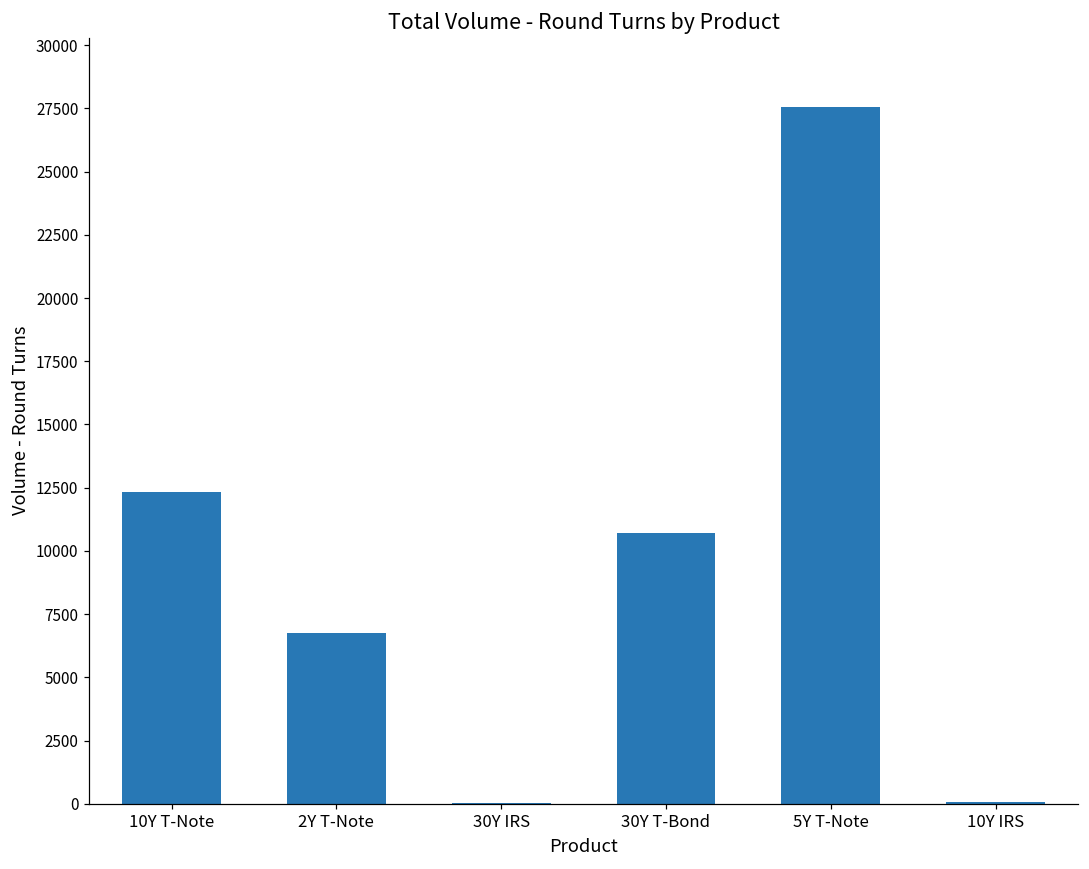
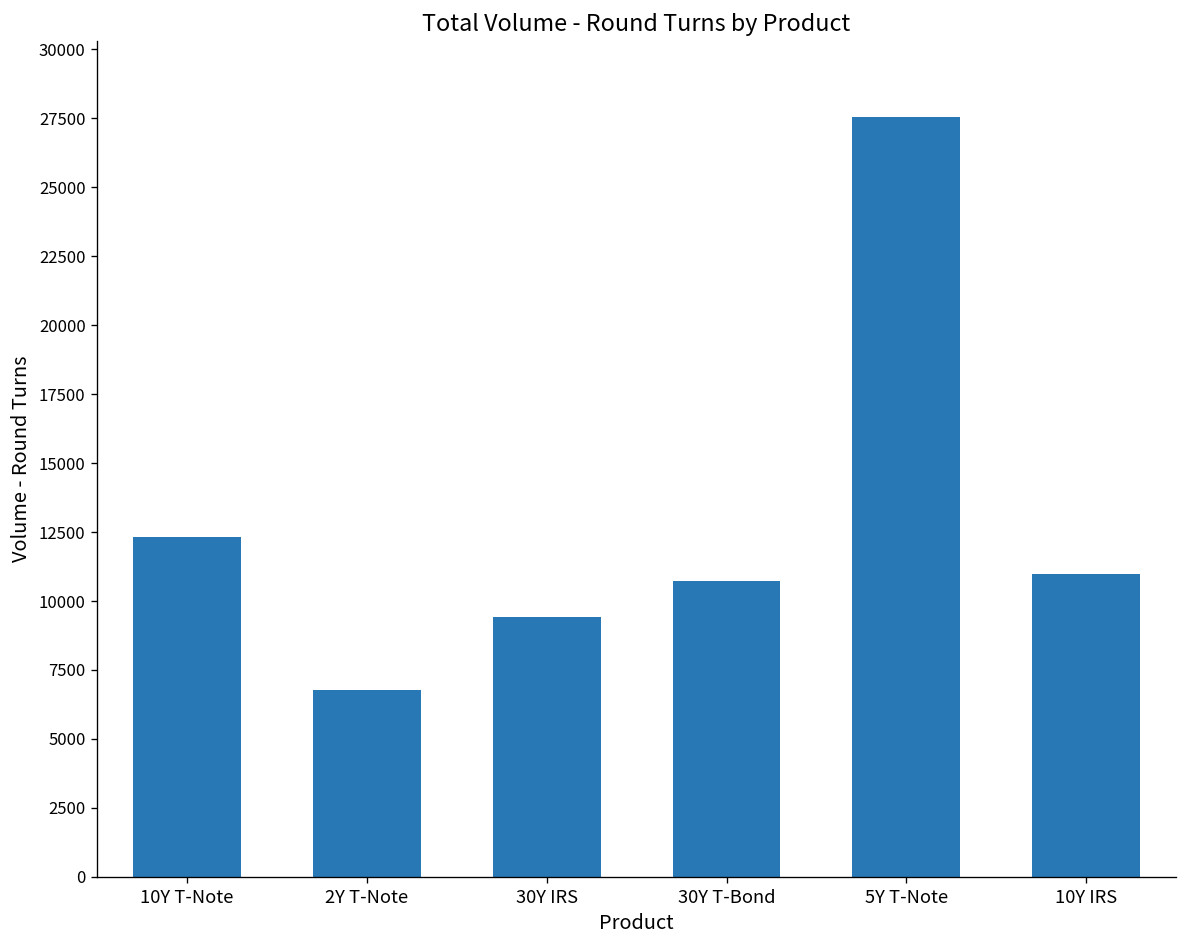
  {
    "10Y T-Note": 12300,
    "2Y T-Note": 6800,
-   "30Y IRS": 0,
+   "30Y IRS": 9400,
    "30Y T-Bond": 10700,
    "5Y T-Note": 27500,
-   "10Y IRS": 100
+   "10Y IRS": 11000
  }
